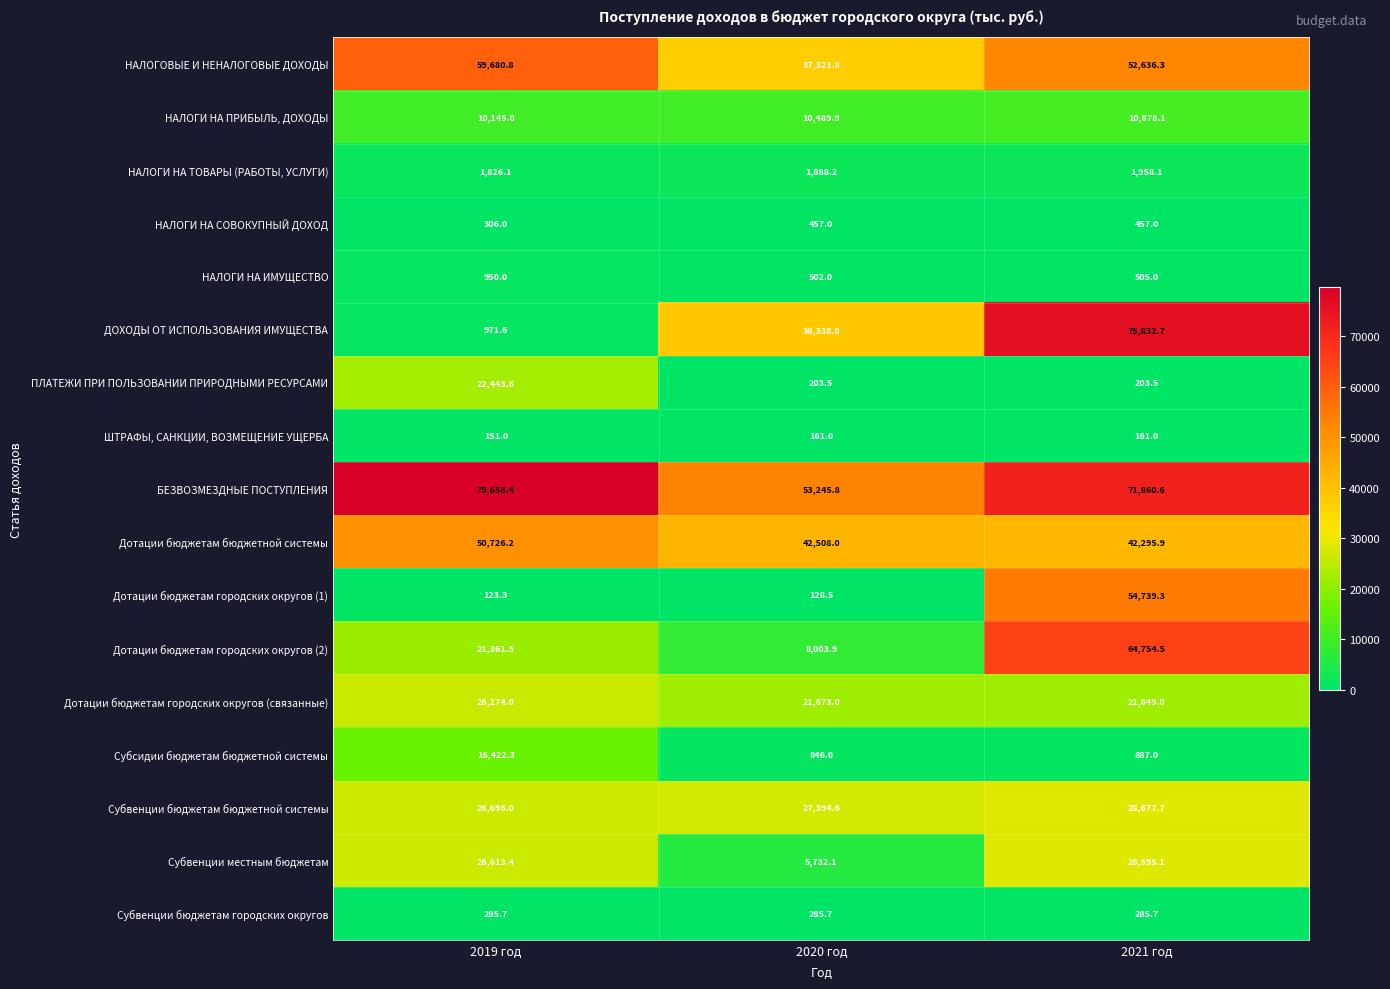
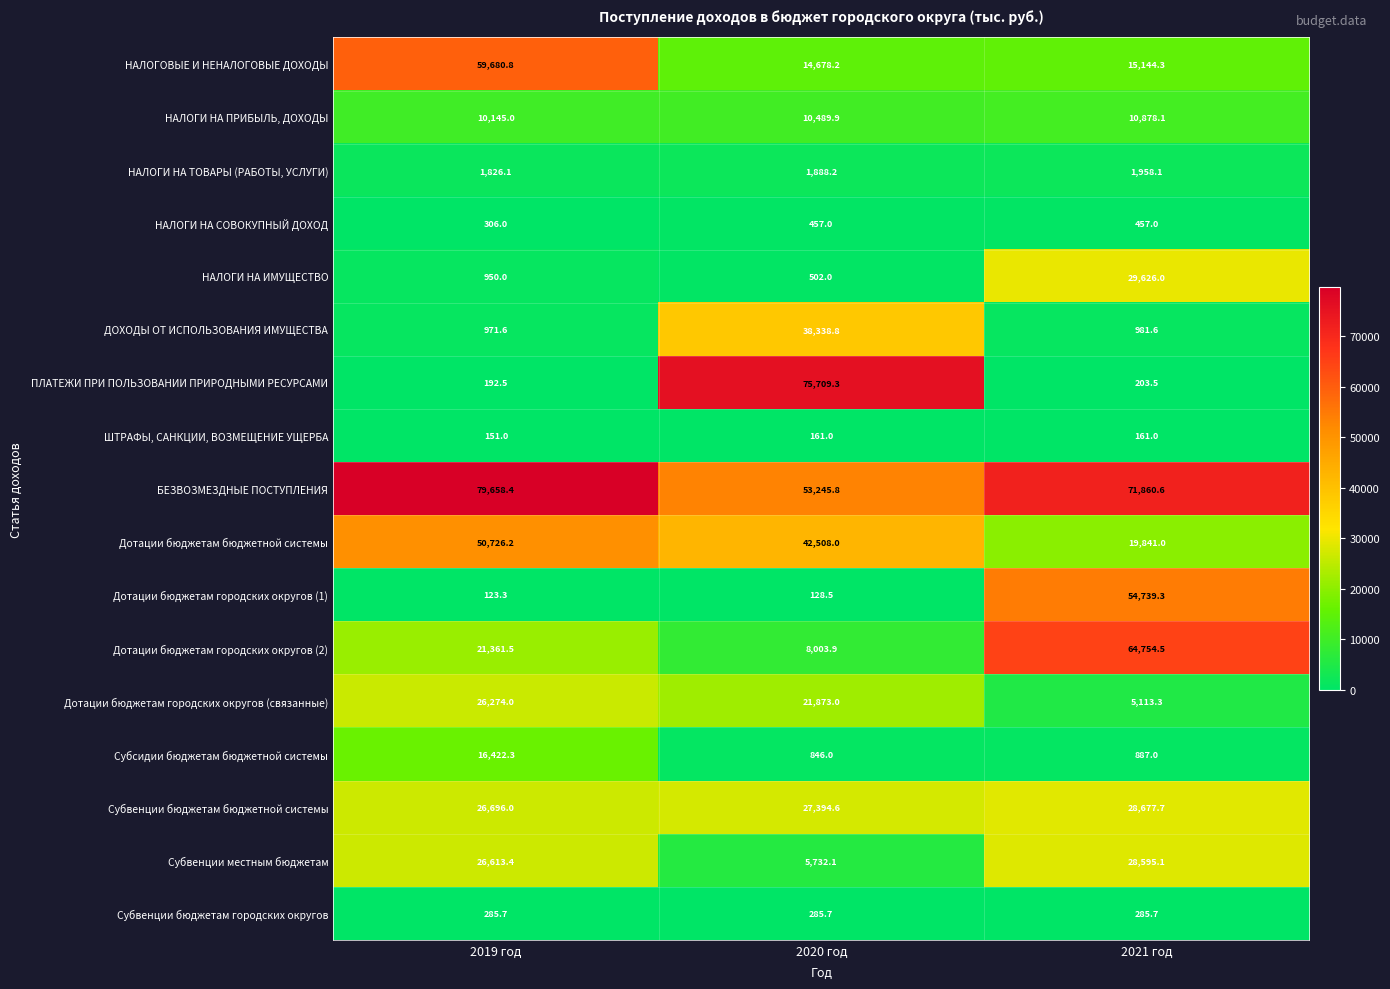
  {
    "НАЛОГОВЫЕ И НЕНАЛОГОВЫЕ ДОХОДЫ": {
      "2019 год": "59,680.8",
-     "2020 год": "37,321.8",
-     "2021 год": "52,636.3"
+     "2020 год": "14,678.2",
+     "2021 год": "15,144.3"
    },
    "НАЛОГИ НА ПРИБЫЛЬ, ДОХОДЫ": {
      "2019 год": "10,145.0",
      "2020 год": "10,489.9",
      "2021 год": "10,878.1"
    },
    "НАЛОГИ НА ТОВАРЫ (РАБОТЫ, УСЛУГИ)": {
      "2019 год": "1,826.1",
      "2020 год": "1,888.2",
      "2021 год": "1,958.1"
    },
    "НАЛОГИ НА СОВОКУПНЫЙ ДОХОД": {
      "2019 год": "306.0",
      "2020 год": "457.0",
      "2021 год": "457.0"
    },
    "НАЛОГИ НА ИМУЩЕСТВО": {
      "2019 год": "950.0",
      "2020 год": "502.0",
-     "2021 год": "505.0"
+     "2021 год": "29,626.0"
    },
    "ДОХОДЫ ОТ ИСПОЛЬЗОВАНИЯ ИМУЩЕСТВА": {
      "2019 год": "971.6",
      "2020 год": "38,338.8",
-     "2021 год": "75,832.7"
+     "2021 год": "981.6"
    },
    "ПЛАТЕЖИ ПРИ ПОЛЬЗОВАНИИ ПРИРОДНЫМИ РЕСУРСАМИ": {
-     "2019 год": "22,443.6",
-     "2020 год": "203.5",
+     "2019 год": "192.5",
+     "2020 год": "75,709.3",
      "2021 год": "203.5"
    },
    "ШТРАФЫ, САНКЦИИ, ВОЗМЕЩЕНИЕ УЩЕРБА": {
      "2019 год": "151.0",
      "2020 год": "161.0",
      "2021 год": "161.0"
    },
    "БЕЗВОЗМЕЗДНЫЕ ПОСТУПЛЕНИЯ": {
      "2019 год": "79,658.4",
      "2020 год": "53,245.8",
      "2021 год": "71,860.6"
    },
    "Дотации бюджетам бюджетной системы": {
      "2019 год": "50,726.2",
      "2020 год": "42,508.0",
-     "2021 год": "42,295.9"
+     "2021 год": "19,841.0"
    },
    "Дотации бюджетам городских округов (1)": {
      "2019 год": "123.3",
      "2020 год": "128.5",
      "2021 год": "54,739.3"
    },
    "Дотации бюджетам городских округов (2)": {
      "2019 год": "21,361.5",
      "2020 год": "8,003.9",
      "2021 год": "64,754.5"
    },
    "Дотации бюджетам городских округов (связанные)": {
      "2019 год": "26,274.0",
      "2020 год": "21,873.0",
-     "2021 год": "21,849.0"
+     "2021 год": "5,113.3"
    },
    "Субсидии бюджетам бюджетной системы": {
      "2019 год": "16,422.3",
      "2020 год": "846.0",
      "2021 год": "887.0"
    },
    "Субвенции бюджетам бюджетной системы": {
      "2019 год": "26,696.0",
      "2020 год": "27,394.6",
      "2021 год": "28,677.7"
    },
    "Субвенции местным бюджетам": {
      "2019 год": "26,613.4",
      "2020 год": "5,732.1",
      "2021 год": "28,595.1"
    },
    "Субвенции бюджетам городских округов": {
      "2019 год": "285.7",
      "2020 год": "285.7",
      "2021 год": "285.7"
    }
  }
